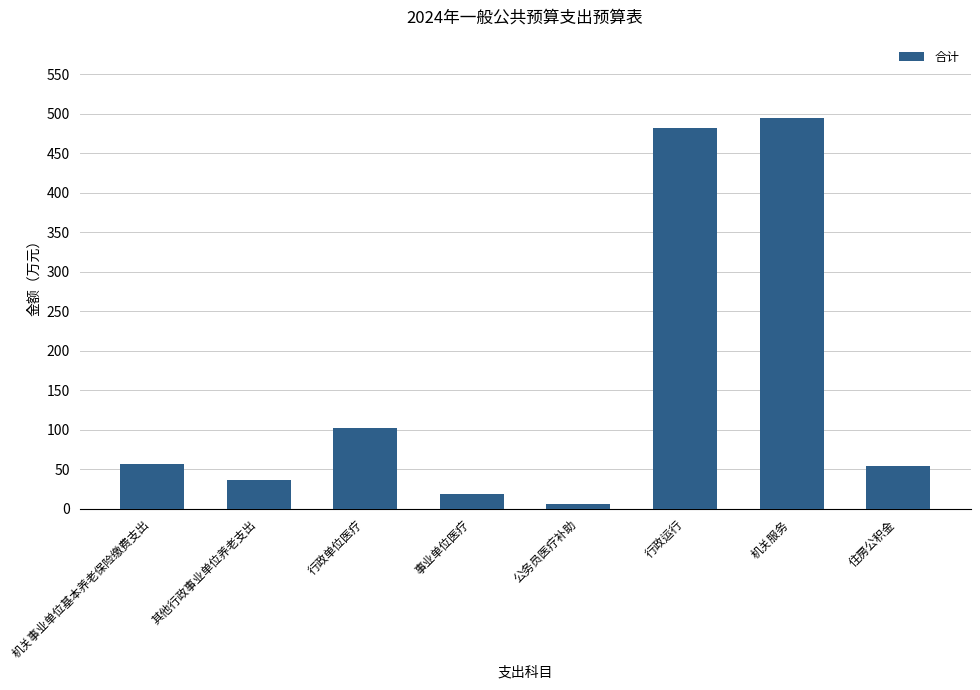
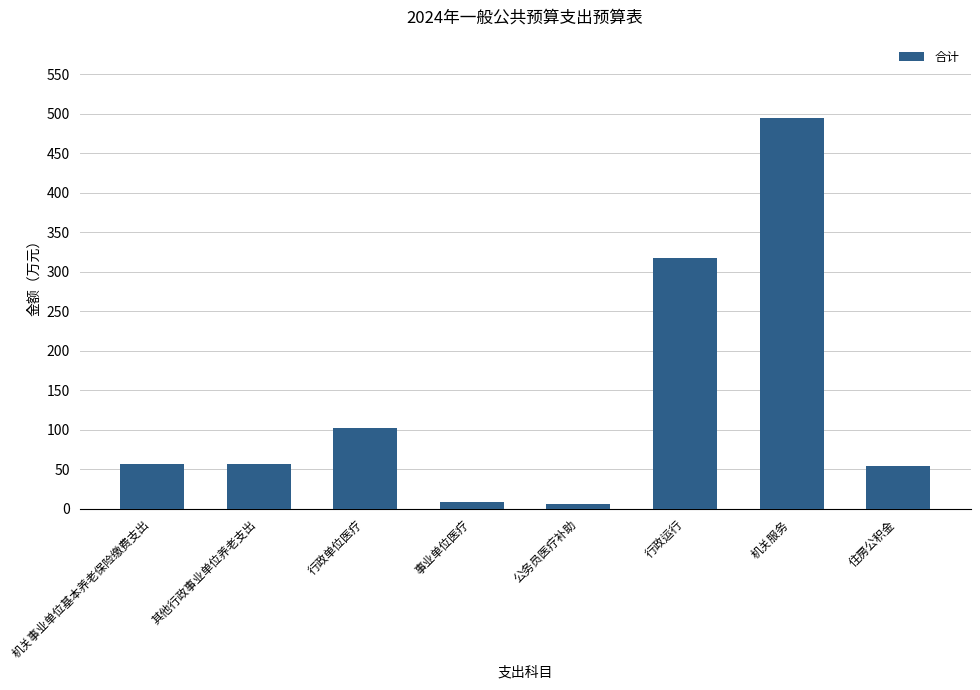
  {
    "机关事业单位基本养老保险缴费支出": 60,
-   "其他行政事业单位养老支出": 40,
+   "其他行政事业单位养老支出": 60,
    "行政单位医疗": 100,
-   "事业单位医疗": 20,
+   "事业单位医疗": 10,
    "公务员医疗补助": 10,
-   "行政运行": 480,
+   "行政运行": 320,
    "机关服务": 490,
    "住房公积金": 50
  }
